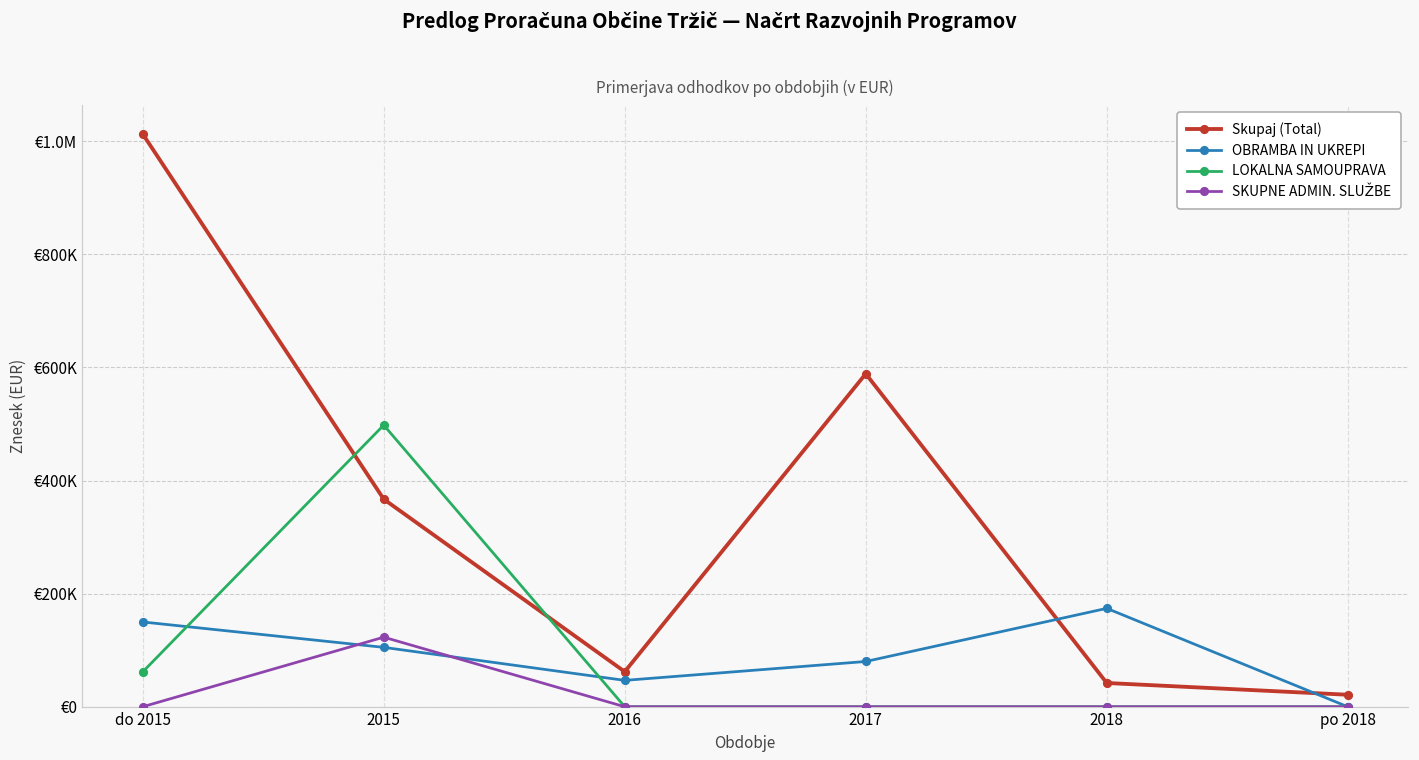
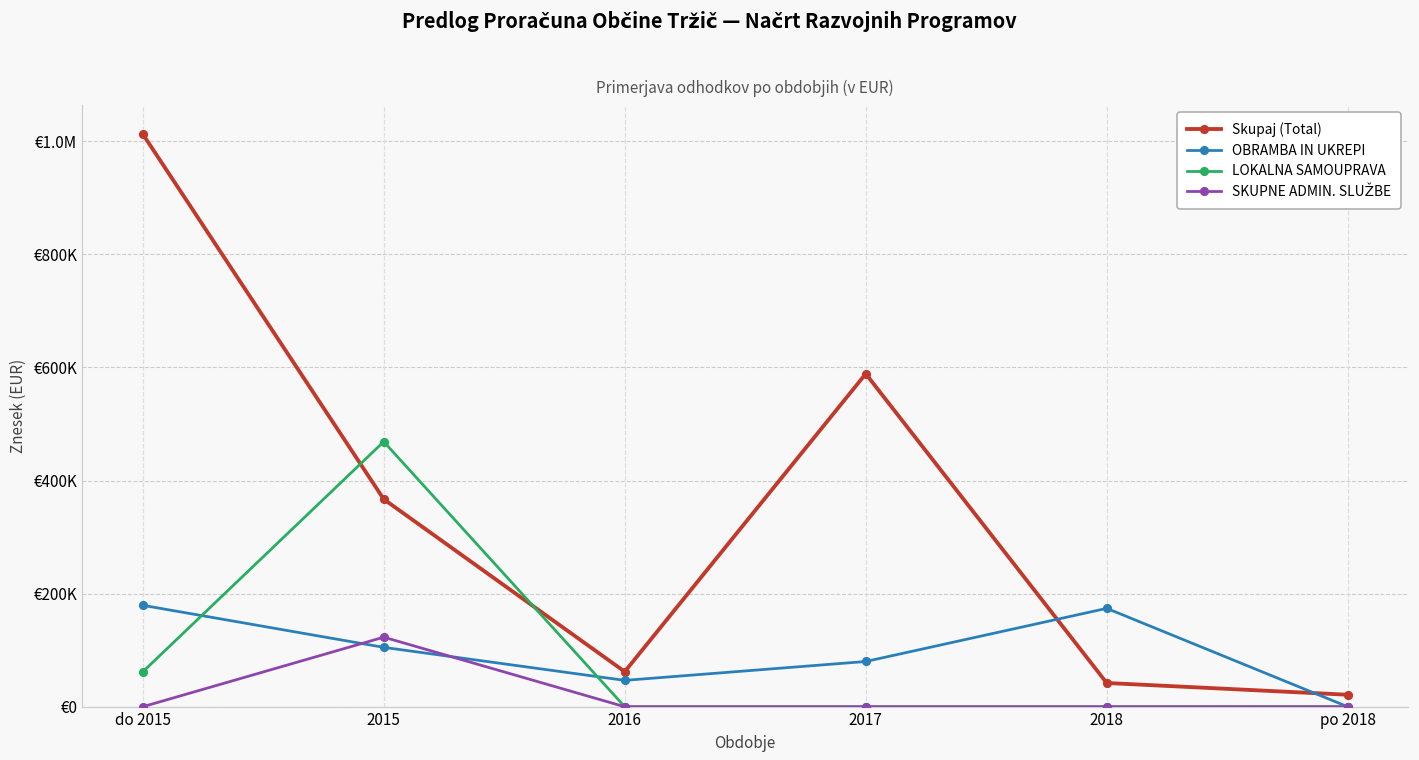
  {
    "Skupaj (Total)": {
      "do 2015": "€1010000",
      "2015": "€370000",
      "2016": "€60000",
      "2017": "€590000",
      "2018": "€40000",
      "po 2018": "€20000"
    },
    "OBRAMBA IN UKREPI": {
-     "do 2015": "€150000",
+     "do 2015": "€180000",
      "2015": "€110000",
      "2016": "€50000",
      "2017": "€80000",
      "2018": "€170000"
    },
    "LOKALNA SAMOUPRAVA": {
      "do 2015": "€60000",
-     "2015": "€500000"
+     "2015": "€470000"
    },
    "SKUPNE ADMIN. SLUŽBE": {
      "do 2015": "€0",
      "2015": "€120000"
    }
  }
